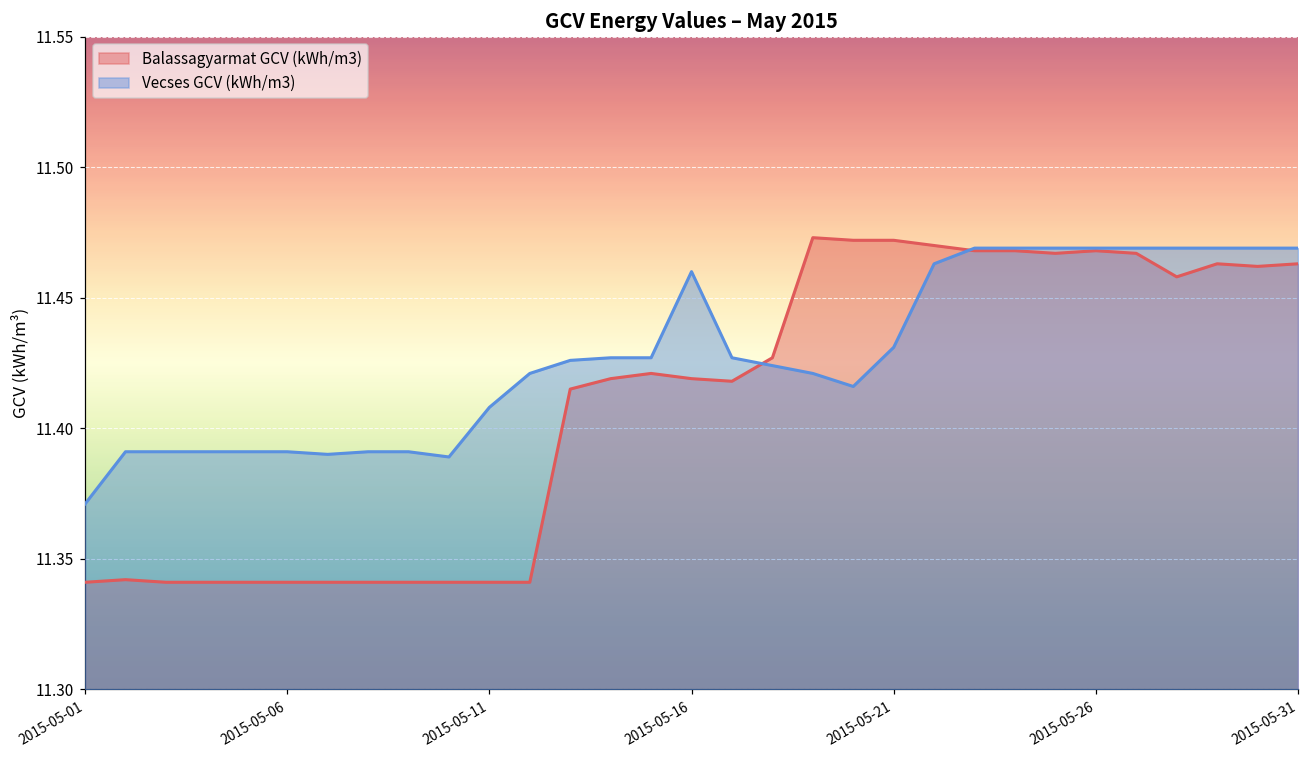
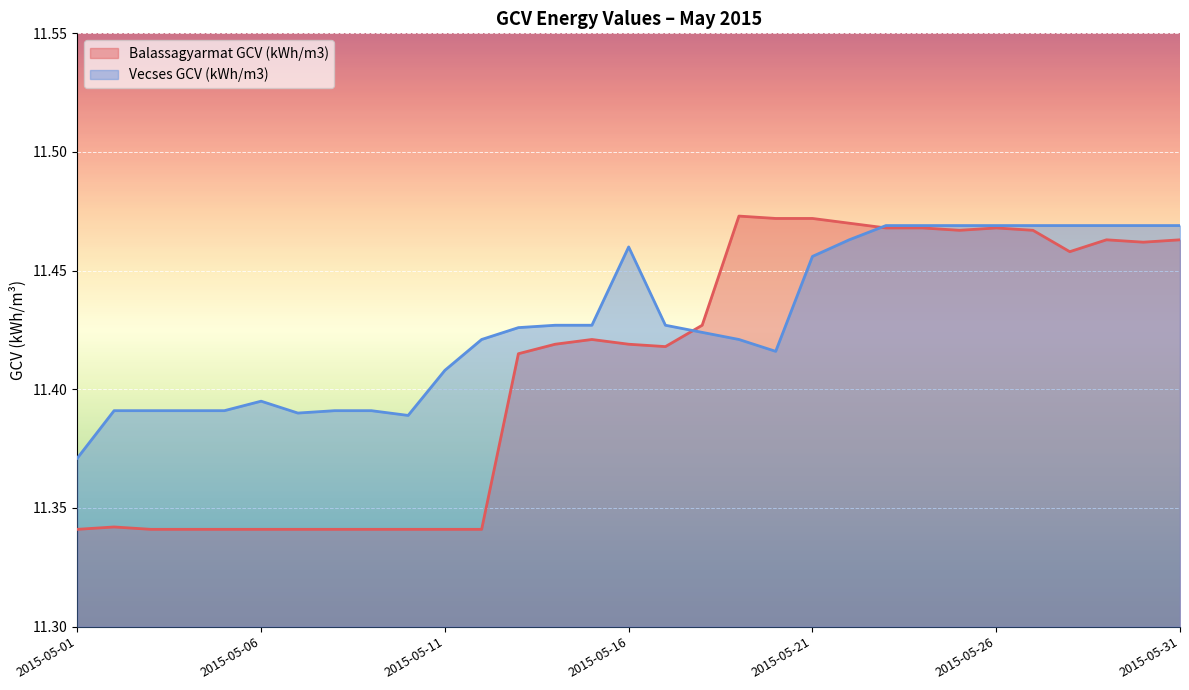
  {
    "Balassagyarmat GCV (kWh/m3)": {
      "2015-05-01": 11.341,
      "2015-05-06": 11.341,
      "2015-05-11": 11.341,
      "2015-05-16": 11.419,
      "2015-05-21": 11.472,
      "2015-05-31": 11.463
    },
    "Vecses GCV (kWh/m3)": {
      "2015-05-01": 11.371,
-     "2015-05-06": 11.391,
+     "2015-05-06": 11.395,
      "2015-05-11": 11.408,
      "2015-05-16": 11.460,
-     "2015-05-21": 11.431,
+     "2015-05-21": 11.456,
      "2015-05-31": 11.469
    }
  }
